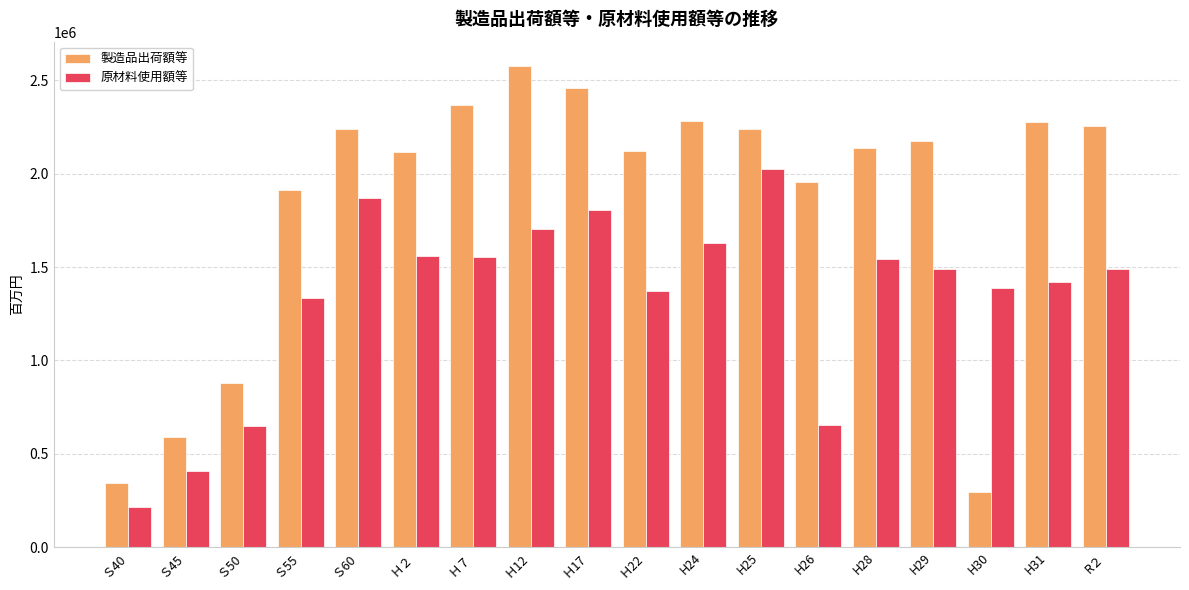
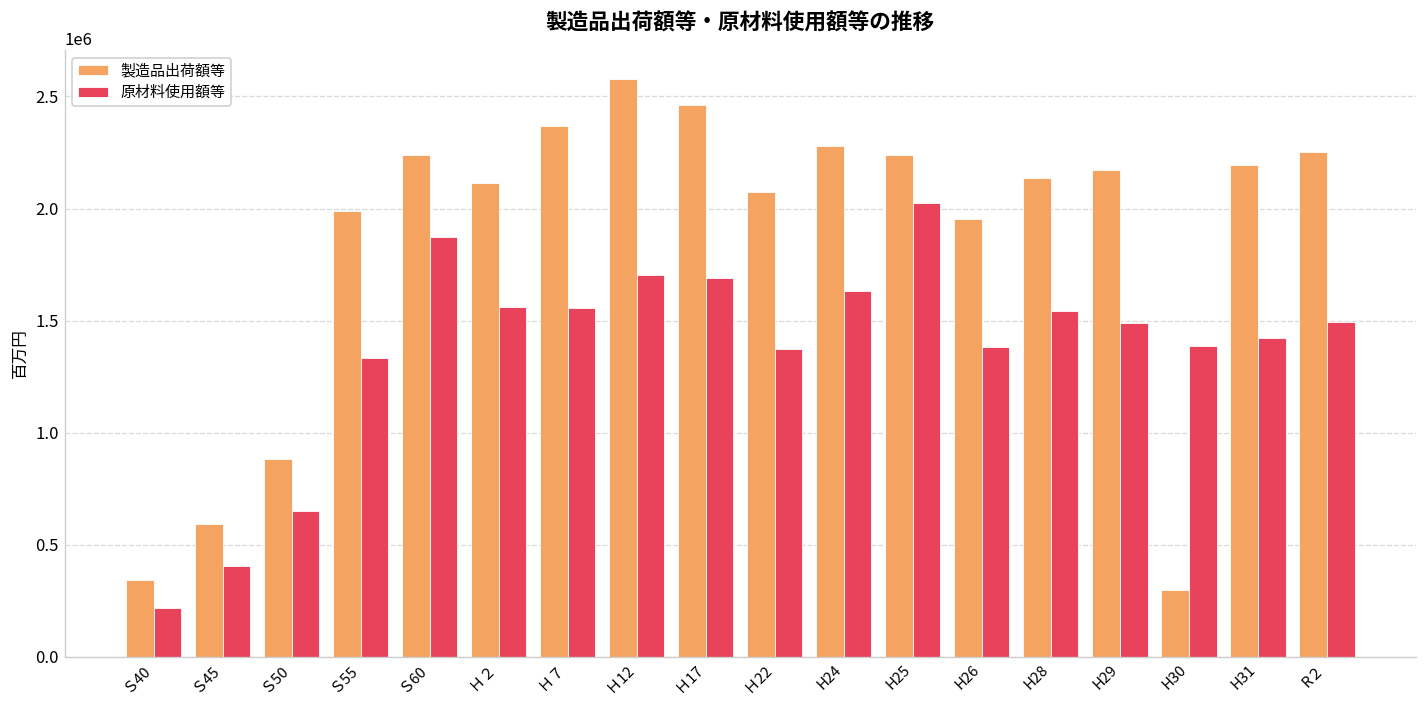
  {
    "製造品出荷額等": {
      "Ｓ40": 340000,
      "Ｓ45": 590000,
      "Ｓ50": 880000,
-     "Ｓ55": 1910000,
+     "Ｓ55": 1990000,
      "Ｓ60": 2240000,
      "Ｈ２": 2120000,
      "Ｈ７": 2370000,
      "Ｈ12": 2580000,
      "Ｈ17": 2460000,
-     "Ｈ22": 2120000,
+     "Ｈ22": 2070000,
      "H24": 2280000,
      "H25": 2240000,
      "H26": 1950000,
      "H28": 2140000,
      "H29": 2170000,
      "H30": 300000,
-     "H31": 2280000,
+     "H31": 2190000,
      "R２": 2250000
    },
    "原材料使用額等": {
      "Ｓ40": 220000,
      "Ｓ45": 410000,
      "Ｓ50": 650000,
      "Ｓ55": 1330000,
      "Ｓ60": 1870000,
      "Ｈ２": 1560000,
      "Ｈ７": 1560000,
      "Ｈ12": 1700000,
-     "Ｈ17": 1810000,
+     "Ｈ17": 1690000,
      "Ｈ22": 1370000,
      "H24": 1630000,
      "H25": 2030000,
-     "H26": 660000,
+     "H26": 1380000,
      "H28": 1540000,
      "H29": 1490000,
      "H30": 1390000,
      "H31": 1420000,
      "R２": 1490000
    }
  }
